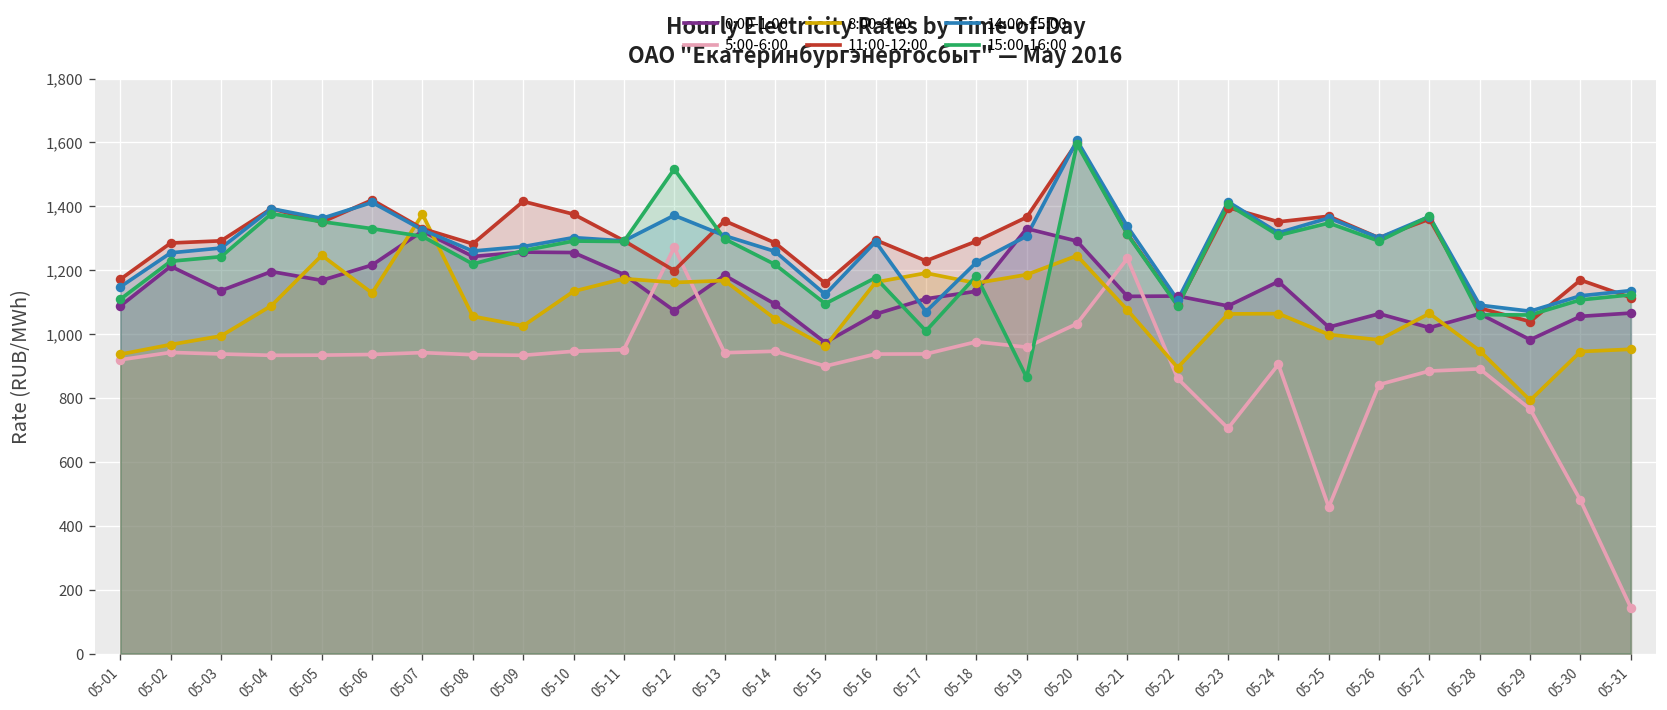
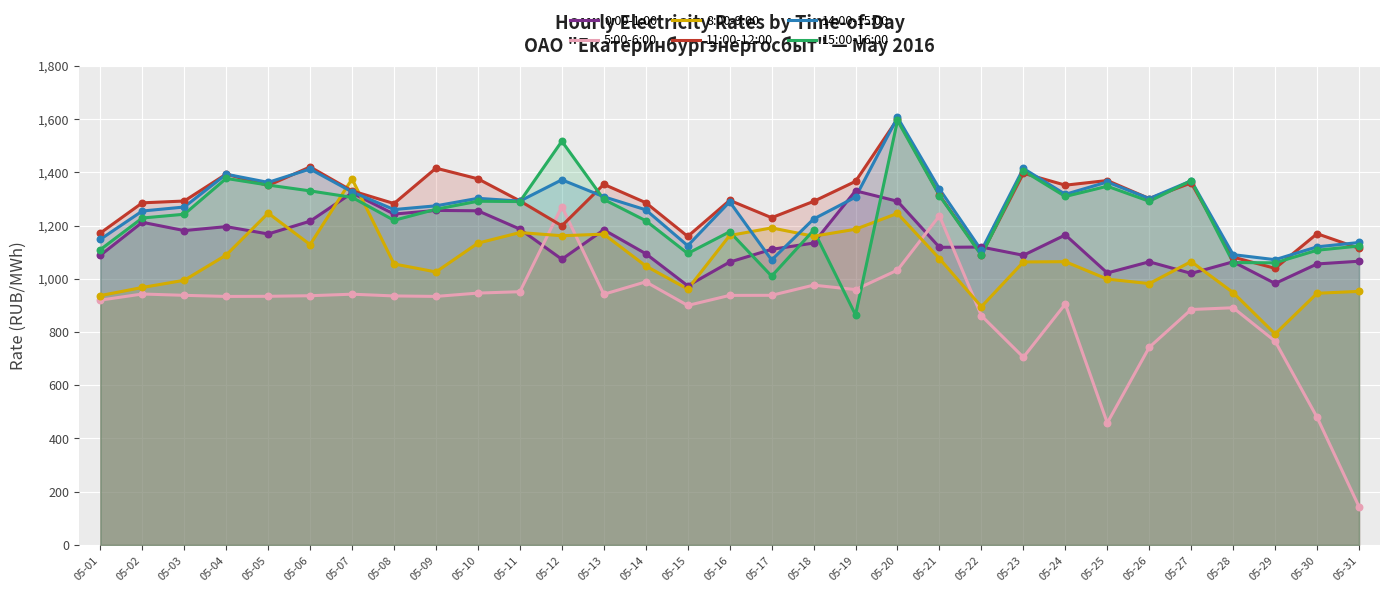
  {
    "0:00-1:00": {
      "05-01": "1,090",
      "05-02": "1,210",
-     "05-03": "1,140",
+     "05-03": "1,180",
      "05-04": "1,200",
      "05-05": "1,170",
      "05-06": "1,220",
      "05-08": "1,240",
      "05-10": "1,260",
      "05-11": "1,190",
      "05-12": "1,070",
      "05-13": "1,180",
      "05-14": "1,090",
      "05-15": "970",
      "05-16": "1,060",
      "05-17": "1,110",
      "05-18": "1,130",
      "05-19": "1,330",
      "05-20": "1,290",
      "05-21": "1,120",
      "05-22": "1,120",
      "05-23": "1,090",
      "05-24": "1,160",
      "05-25": "1,020",
      "05-26": "1,060",
      "05-27": "1,020",
      "05-29": "980",
      "05-30": "1,060",
      "05-31": "1,070"
    },
    "5:00-6:00": {
      "05-01": "920",
      "05-02": "940",
      "05-03": "940",
      "05-04": "930",
      "05-05": "930",
      "05-06": "940",
      "05-07": "940",
      "05-08": "940",
      "05-09": "930",
      "05-10": "950",
      "05-11": "950",
      "05-12": "1,270",
      "05-13": "940",
-     "05-14": "950",
+     "05-14": "990",
      "05-15": "900",
      "05-16": "940",
      "05-17": "940",
      "05-18": "980",
      "05-19": "960",
      "05-20": "1,030",
      "05-21": "1,240",
      "05-22": "860",
      "05-23": "710",
      "05-24": "910",
      "05-25": "460",
-     "05-26": "840",
+     "05-26": "740",
      "05-27": "880",
      "05-28": "890",
      "05-29": "770",
      "05-30": "480",
      "05-31": "140"
    },
    "8:00-9:00": {
      "05-01": "940",
      "05-02": "970",
      "05-03": "990",
      "05-04": "1,090",
      "05-05": "1,250",
      "05-06": "1,130",
      "05-07": "1,380",
      "05-08": "1,060",
      "05-09": "1,030",
      "05-10": "1,130",
      "05-11": "1,170",
      "05-12": "1,160",
      "05-13": "1,170",
      "05-14": "1,050",
      "05-15": "960",
      "05-16": "1,160",
      "05-17": "1,190",
      "05-18": "1,160",
      "05-19": "1,190",
      "05-20": "1,250",
      "05-21": "1,080",
      "05-22": "900",
      "05-23": "1,060",
      "05-24": "1,060",
      "05-25": "1,000",
      "05-26": "980",
      "05-27": "1,060",
      "05-28": "950",
      "05-29": "790",
      "05-30": "950",
      "05-31": "950"
    },
    "11:00-12:00": {
      "05-01": "1,170",
      "05-02": "1,290",
      "05-03": "1,290",
      "05-08": "1,280",
      "05-09": "1,420",
      "05-10": "1,380",
      "05-12": "1,200",
      "05-13": "1,350",
      "05-14": "1,290",
      "05-15": "1,160",
      "05-17": "1,230",
      "05-18": "1,290",
      "05-19": "1,370",
      "05-24": "1,350",
      "05-29": "1,040",
      "05-30": "1,170"
    },
    "14:00-15:00": {
      "05-01": "1,150",
      "05-02": "1,250",
      "05-03": "1,270",
      "05-05": "1,360",
      "05-08": "1,260",
      "05-09": "1,270",
      "05-10": "1,300",
      "05-12": "1,370",
      "05-13": "1,310",
      "05-14": "1,260",
      "05-15": "1,120",
      "05-17": "1,070",
      "05-18": "1,220",
      "05-19": "1,310",
      "05-21": "1,340",
      "05-22": "1,110",
      "05-29": "1,070",
      "05-30": "1,120",
      "05-31": "1,140"
    },
    "15:00-16:00": {
      "05-01": "1,110",
      "05-02": "1,230",
      "05-03": "1,240",
      "05-04": "1,380",
      "05-06": "1,330",
      "05-07": "1,310",
      "05-08": "1,220",
      "05-10": "1,290",
      "05-12": "1,520",
      "05-13": "1,300",
      "05-14": "1,220",
      "05-15": "1,100",
      "05-16": "1,180",
      "05-17": "1,010",
      "05-18": "1,180",
      "05-19": "860",
      "05-25": "1,350",
      "05-26": "1,290",
      "05-29": "1,060",
      "05-30": "1,110"
    }
  }
